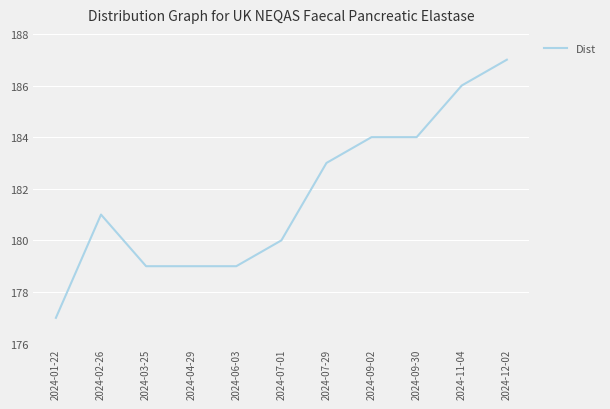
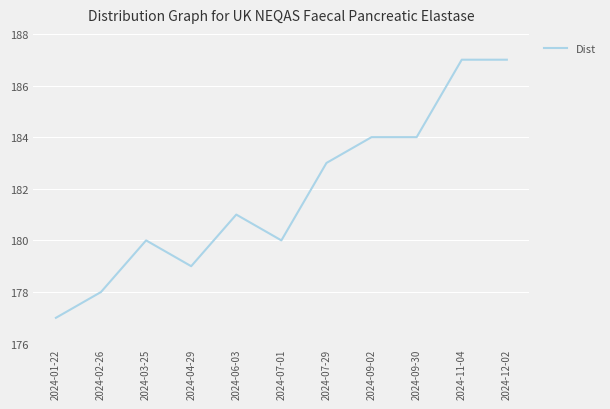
  {
    "2024-01-22": 177,
-   "2024-02-26": 181,
-   "2024-03-25": 179,
+   "2024-02-26": 178,
+   "2024-03-25": 180,
    "2024-04-29": 179,
-   "2024-06-03": 179,
+   "2024-06-03": 181,
    "2024-07-01": 180,
    "2024-07-29": 183,
    "2024-09-02": 184,
    "2024-09-30": 184,
-   "2024-11-04": 186,
+   "2024-11-04": 187,
    "2024-12-02": 187
  }
